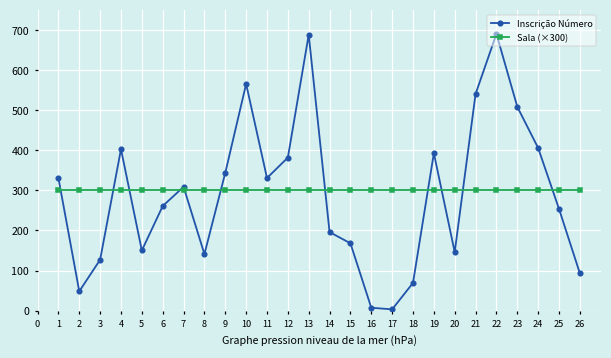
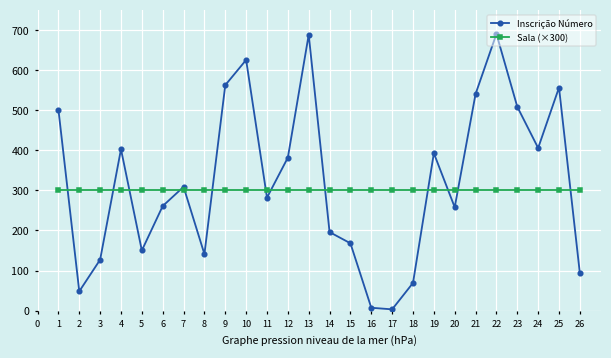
  {
    "Inscrição Número": {
-     "1": 330,
+     "1": 500,
      "2": 50,
      "3": 130,
      "4": 400,
      "5": 150,
      "6": 260,
      "7": 310,
      "8": 140,
-     "9": 340,
-     "10": 570,
-     "11": 330,
+     "9": 560,
+     "10": 630,
+     "11": 280,
      "12": 380,
      "13": 690,
      "14": 200,
      "15": 170,
      "16": 10,
      "17": 0,
      "18": 70,
      "19": 390,
-     "20": 150,
+     "20": 260,
      "21": 540,
      "23": 510,
      "24": 410,
-     "25": 250,
+     "25": 560,
      "26": 90
    },
    "Sala (×300)": {
      "1": 300,
      "2": 300,
      "3": 300,
      "4": 300,
      "5": 300,
      "6": 300,
      "7": 300,
      "8": 300,
      "9": 300,
      "10": 300,
      "11": 300,
      "12": 300,
      "13": 300,
      "14": 300,
      "15": 300,
      "16": 300,
      "17": 300,
      "18": 300,
      "19": 300,
      "20": 300,
      "21": 300,
      "22": 300,
      "23": 300,
      "24": 300,
      "25": 300,
      "26": 300
    }
  }
